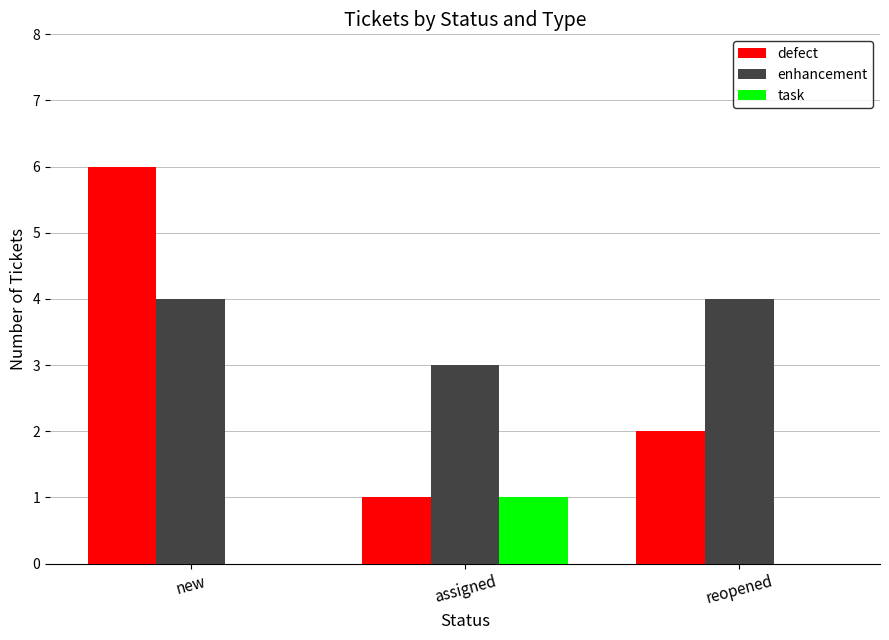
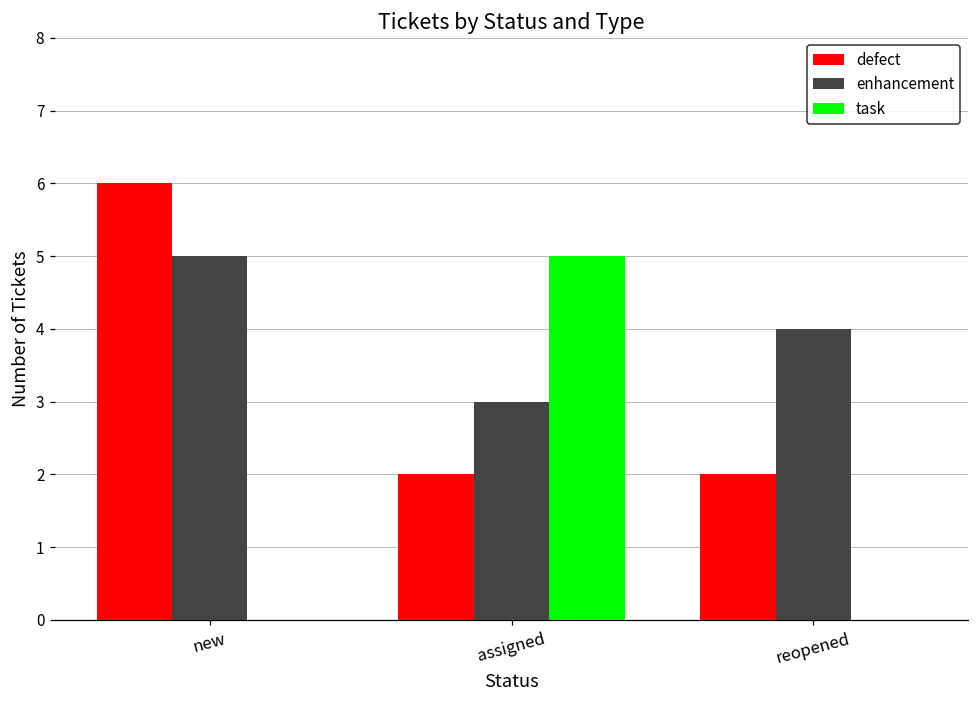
  {
    "defect": {
      "new": 6,
-     "assigned": 1,
+     "assigned": 2,
      "reopened": 2
    },
    "enhancement": {
-     "new": 4,
+     "new": 5,
      "assigned": 3,
      "reopened": 4
    },
    "task": {
      "new": 0,
-     "assigned": 1,
+     "assigned": 5,
      "reopened": 0
    }
  }
